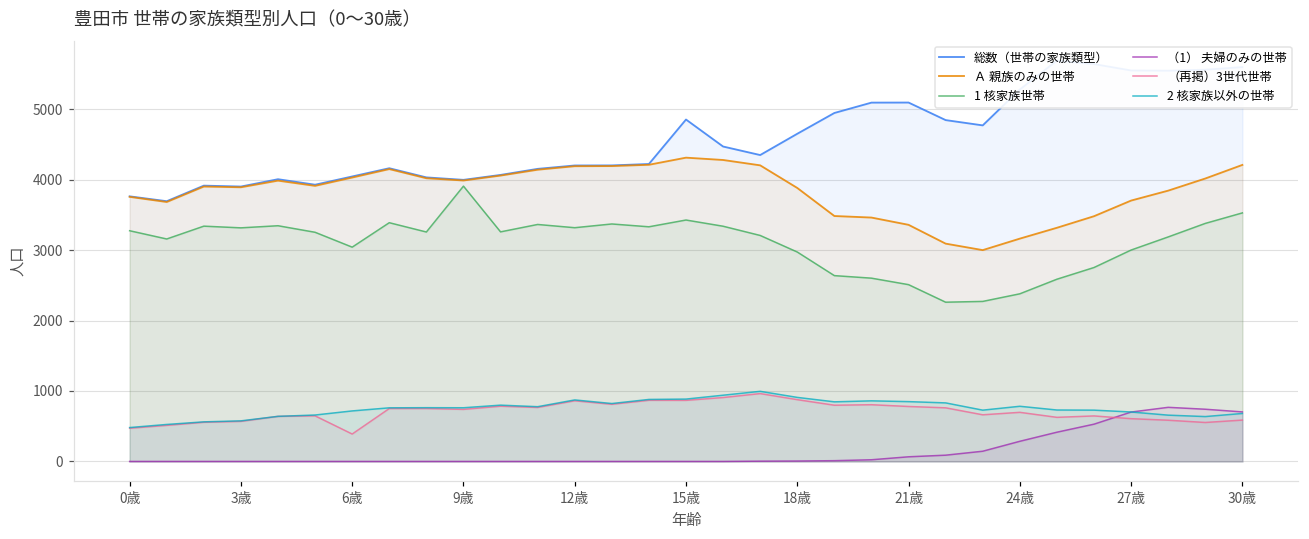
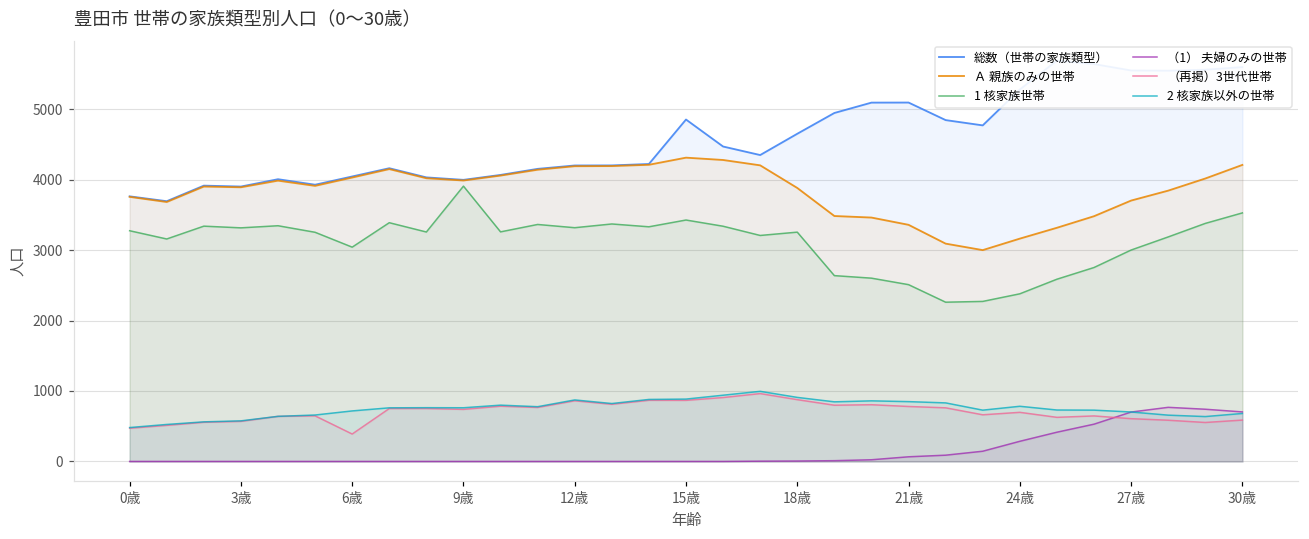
  {
    "総数（世帯の家族類型）": {
      "15歳": 4900,
      "18歳": 4700,
      "21歳": 5100
    },
    "Ａ 親族のみの世帯": {
      "15歳": 4300,
      "18歳": 3900,
      "21歳": 3400,
      "24歳": 3200,
      "27歳": 3700,
      "30歳": 4200
    },
    "1 核家族世帯": {
      "0歳": 3300,
      "3歳": 3300,
      "6歳": 3000,
      "9歳": 3900,
      "12歳": 3300,
      "15歳": 3400,
-     "18歳": 3000,
+     "18歳": 3300,
      "21歳": 2500,
      "24歳": 2400,
      "27歳": 3000,
      "30歳": 3500
    },
    "（1） 夫婦のみの世帯": {
      "0歳": 0,
      "3歳": 0,
      "6歳": 0,
      "9歳": 0,
      "12歳": 0,
      "15歳": 0,
      "18歳": 0,
      "21歳": 100,
      "24歳": 300
    },
    "（再掲）3世代世帯": {
      "6歳": 400,
      "21歳": 800,
      "24歳": 700,
      "27歳": 600,
      "30歳": 600
    },
    "2 核家族以外の世帯": {
      "6歳": 700,
      "21歳": 800,
      "24歳": 800
    }
  }
